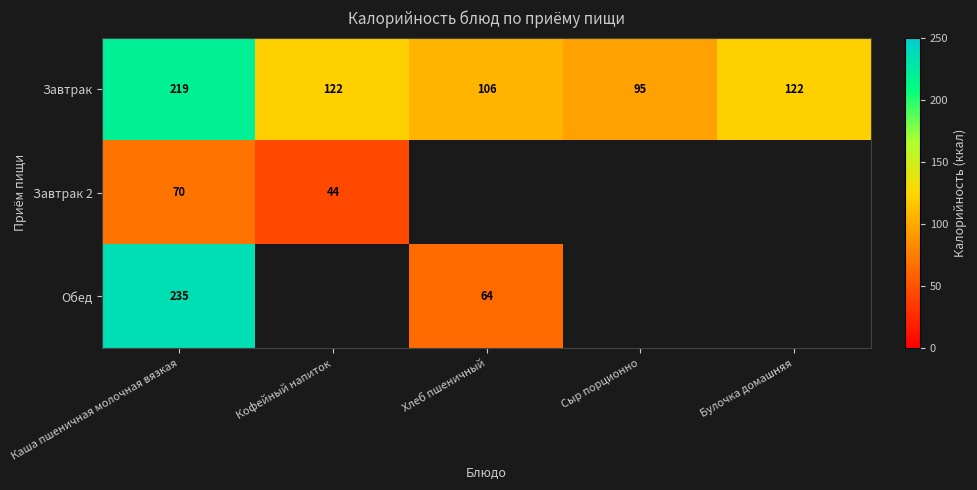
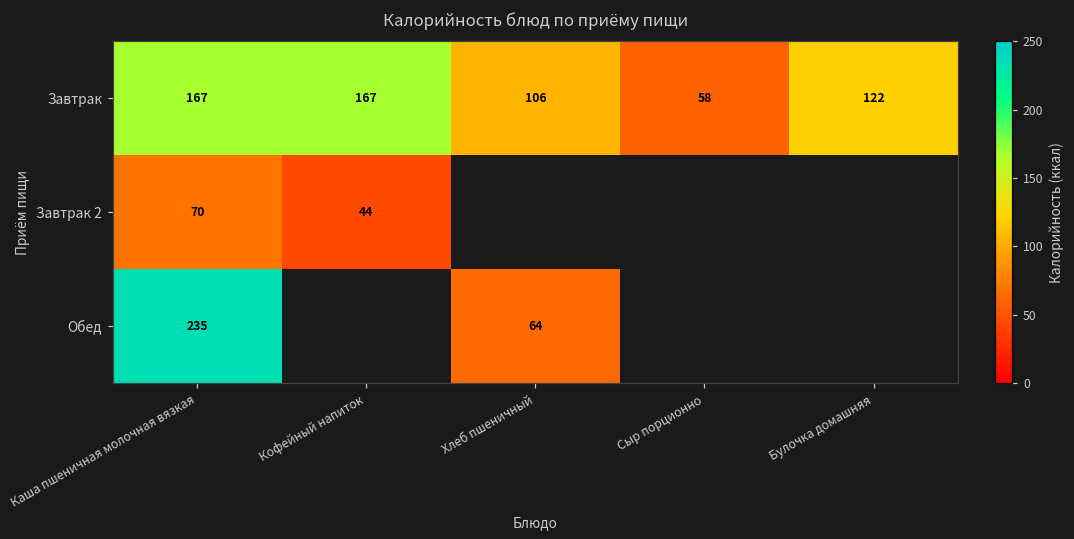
  {
    "Завтрак": {
-     "Каша пшеничная молочная вязкая": 219,
-     "Кофейный напиток": 122,
+     "Каша пшеничная молочная вязкая": 167,
+     "Кофейный напиток": 167,
      "Хлеб пшеничный": 106,
-     "Сыр порционно": 95,
+     "Сыр порционно": 58,
      "Булочка домашняя": 122
    },
    "Завтрак 2": {
      "Каша пшеничная молочная вязкая": 70,
      "Кофейный напиток": 44
    },
    "Обед": {
      "Каша пшеничная молочная вязкая": 235,
      "Хлеб пшеничный": 64
    }
  }
